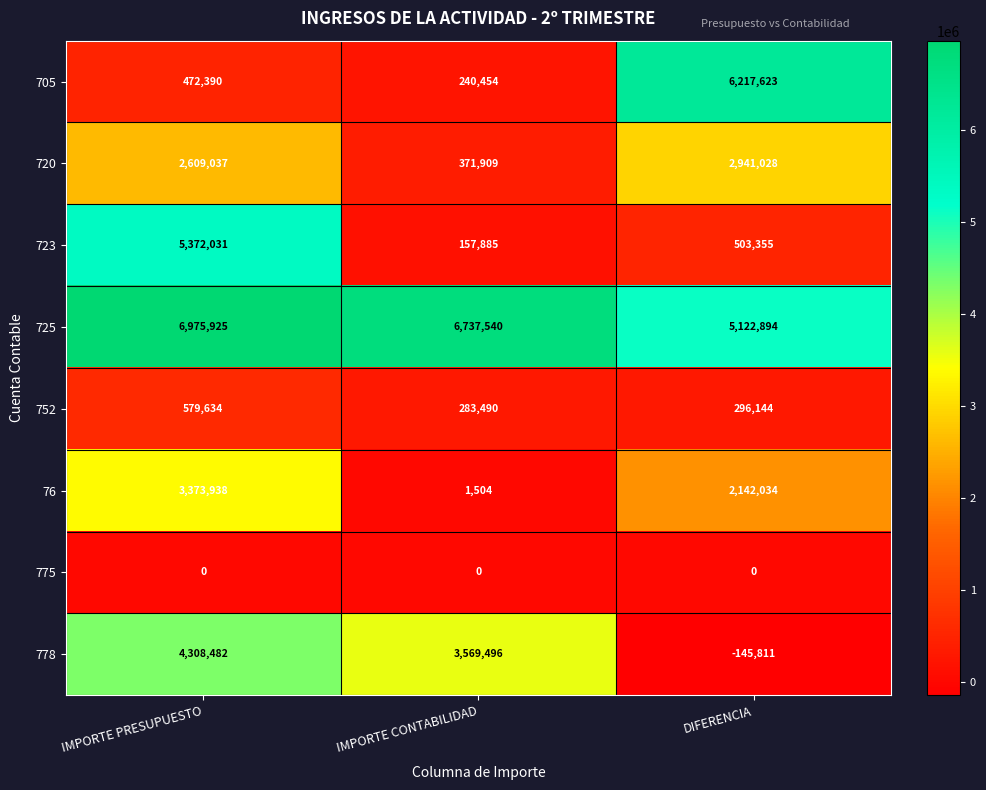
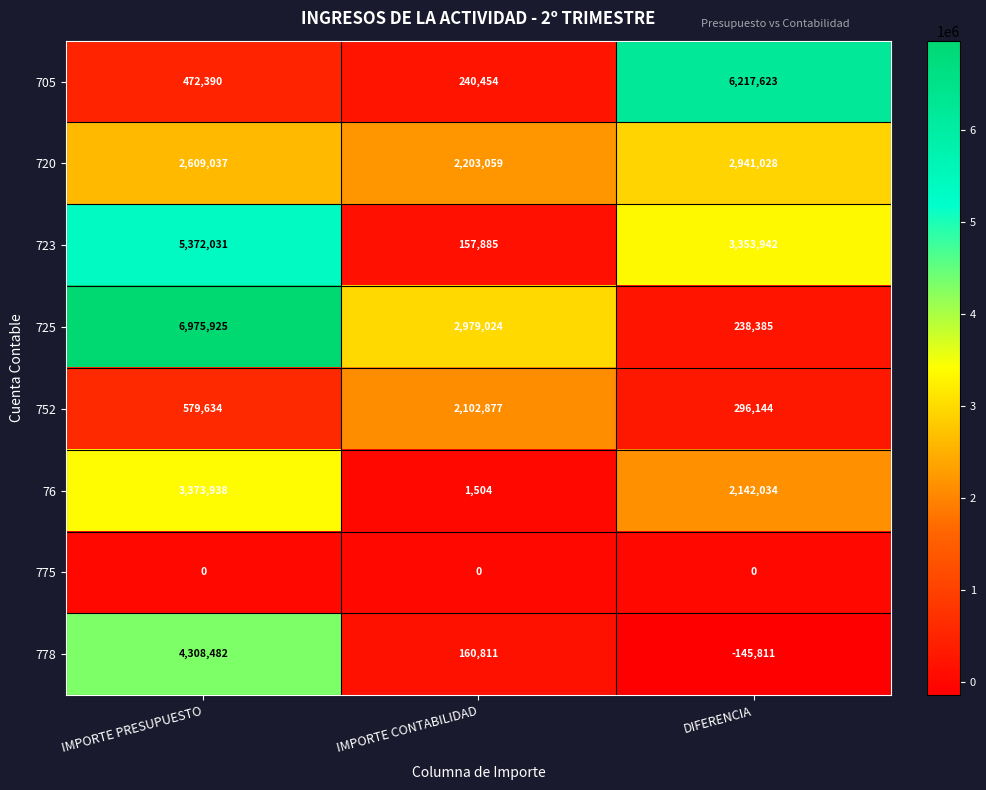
  {
    "705": {
      "IMPORTE PRESUPUESTO": "472,390",
      "IMPORTE CONTABILIDAD": "240,454",
      "DIFERENCIA": "6,217,623"
    },
    "720": {
      "IMPORTE PRESUPUESTO": "2,609,037",
-     "IMPORTE CONTABILIDAD": "371,909",
+     "IMPORTE CONTABILIDAD": "2,203,059",
      "DIFERENCIA": "2,941,028"
    },
    "723": {
      "IMPORTE PRESUPUESTO": "5,372,031",
      "IMPORTE CONTABILIDAD": "157,885",
-     "DIFERENCIA": "503,355"
+     "DIFERENCIA": "3,353,942"
    },
    "725": {
      "IMPORTE PRESUPUESTO": "6,975,925",
-     "IMPORTE CONTABILIDAD": "6,737,540",
-     "DIFERENCIA": "5,122,894"
+     "IMPORTE CONTABILIDAD": "2,979,024",
+     "DIFERENCIA": "238,385"
    },
    "752": {
      "IMPORTE PRESUPUESTO": "579,634",
-     "IMPORTE CONTABILIDAD": "283,490",
+     "IMPORTE CONTABILIDAD": "2,102,877",
      "DIFERENCIA": "296,144"
    },
    "76": {
      "IMPORTE PRESUPUESTO": "3,373,938",
      "IMPORTE CONTABILIDAD": "1,504",
      "DIFERENCIA": "2,142,034"
    },
    "775": {
      "IMPORTE PRESUPUESTO": "0",
      "IMPORTE CONTABILIDAD": "0",
      "DIFERENCIA": "0"
    },
    "778": {
      "IMPORTE PRESUPUESTO": "4,308,482",
-     "IMPORTE CONTABILIDAD": "3,569,496",
+     "IMPORTE CONTABILIDAD": "160,811",
      "DIFERENCIA": "-145,811"
    }
  }
